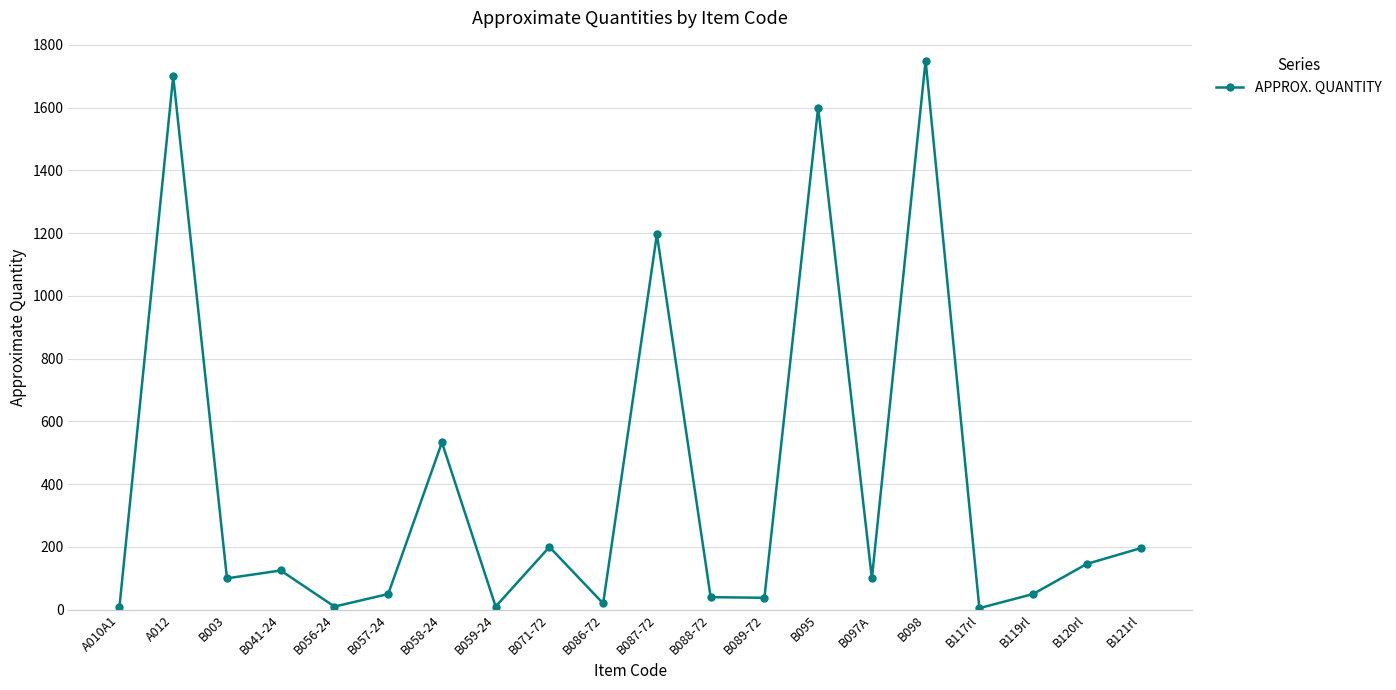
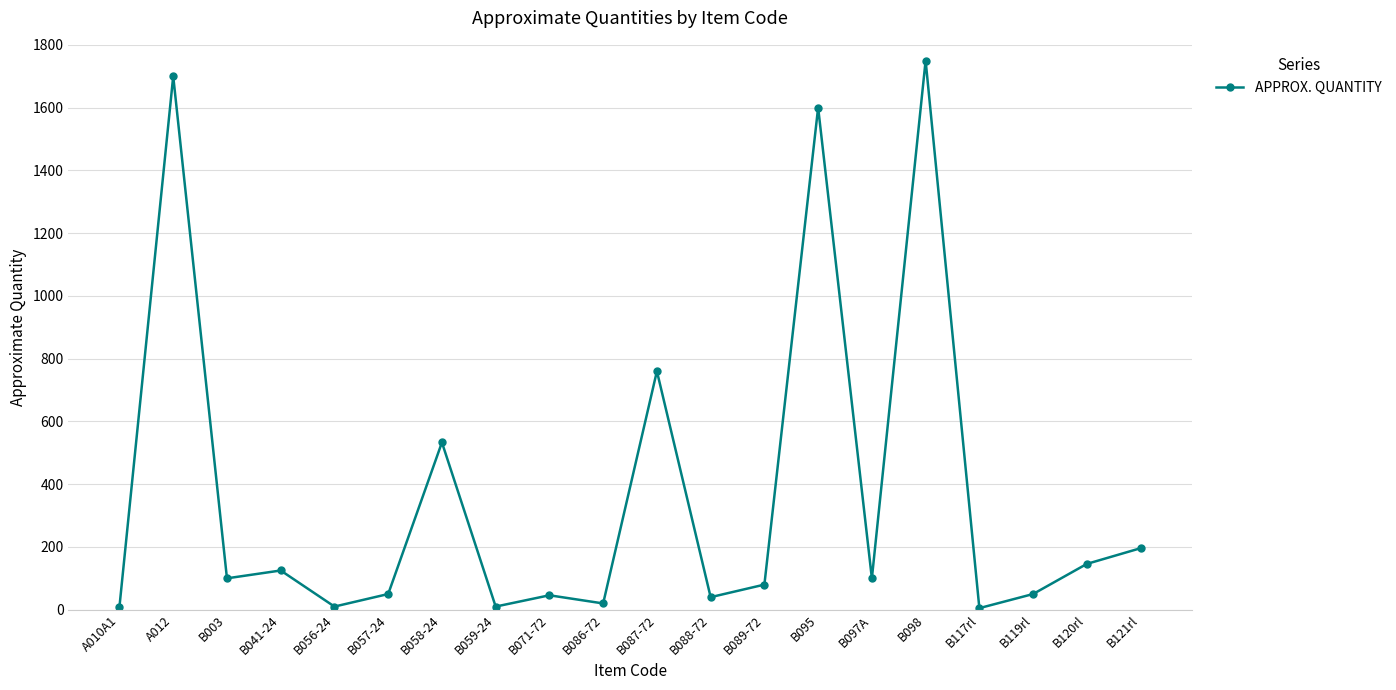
  {
    "A010A1": 10,
    "A012": 1700,
    "B003": 100,
    "B041-24": 130,
    "B056-24": 10,
    "B057-24": 50,
    "B058-24": 530,
    "B059-24": 10,
-   "B071-72": 200,
+   "B071-72": 50,
    "B086-72": 20,
-   "B087-72": 1200,
+   "B087-72": 760,
    "B088-72": 40,
-   "B089-72": 40,
+   "B089-72": 80,
    "B095": 1600,
    "B097A": 100,
    "B098": 1750,
    "B117rl": 10,
    "B119rl": 50,
    "B120rl": 150,
    "B121rl": 200
  }
